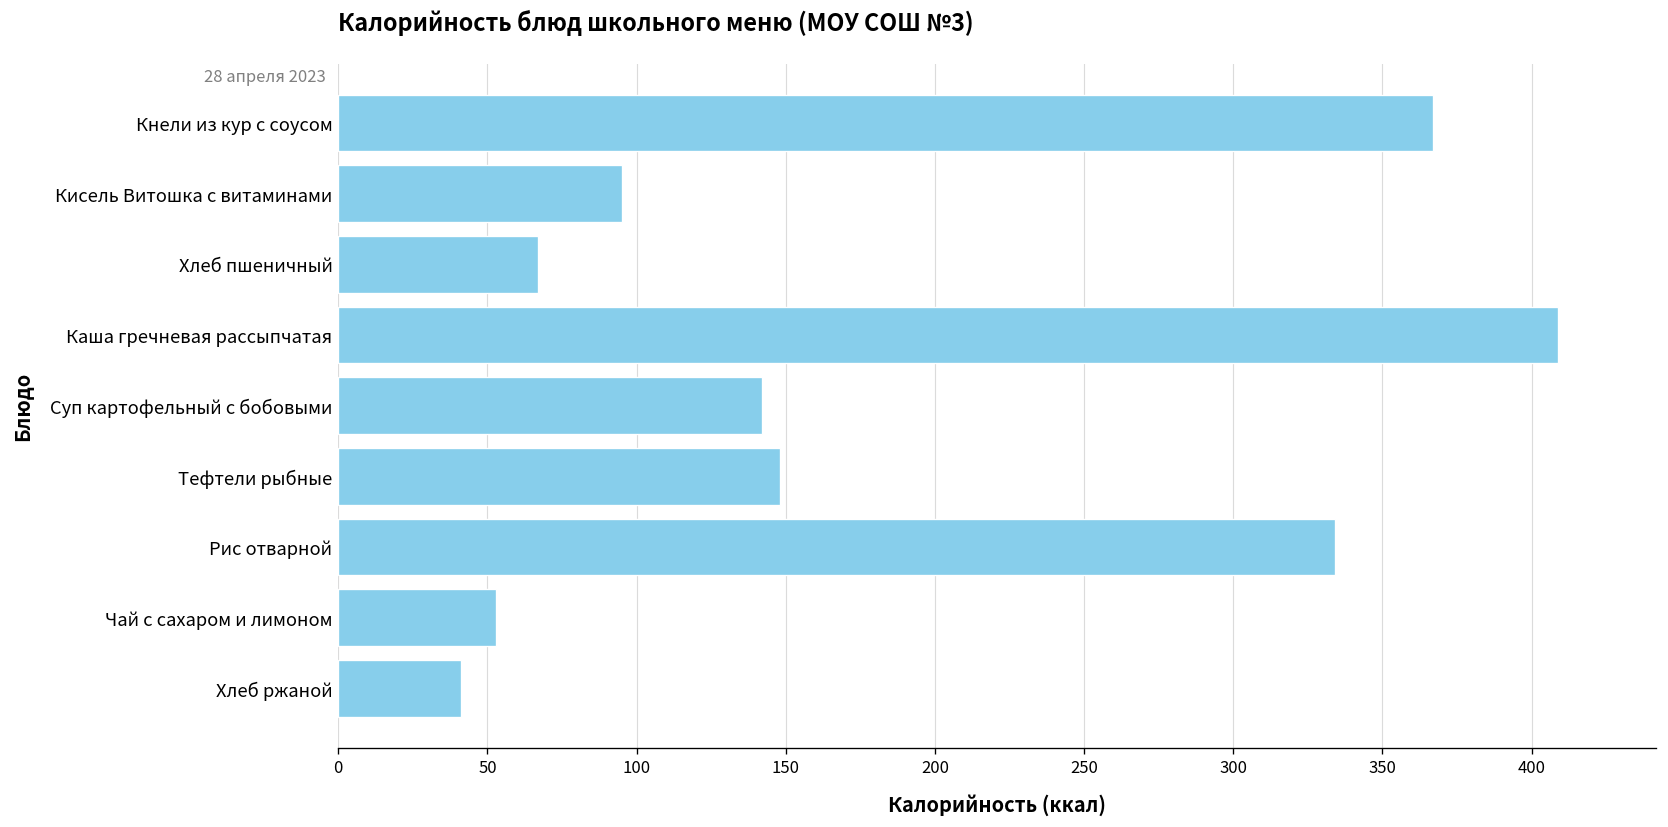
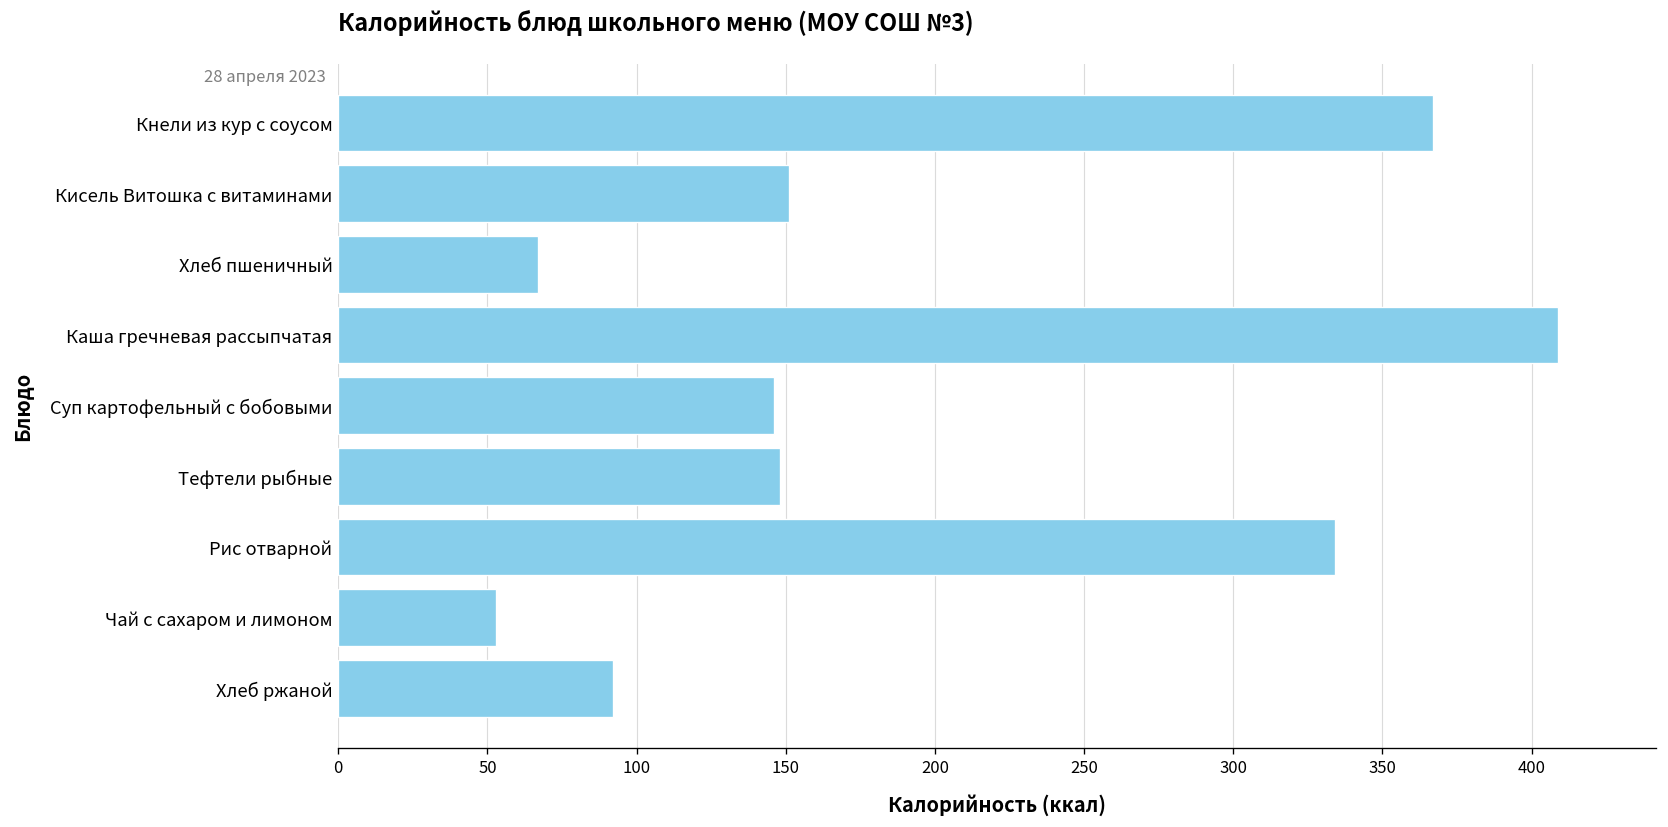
  {
    "Кнели из кур с соусом": 367,
-   "Кисель Витошка с витаминами": 95,
+   "Кисель Витошка с витаминами": 151,
    "Хлеб пшеничный": 67,
    "Каша гречневая рассыпчатая": 409,
-   "Суп картофельный с бобовыми": 142,
+   "Суп картофельный с бобовыми": 146,
    "Тефтели рыбные": 148,
    "Рис отварной": 334,
    "Чай с сахаром и лимоном": 53,
-   "Хлеб ржаной": 41
+   "Хлеб ржаной": 92
  }
